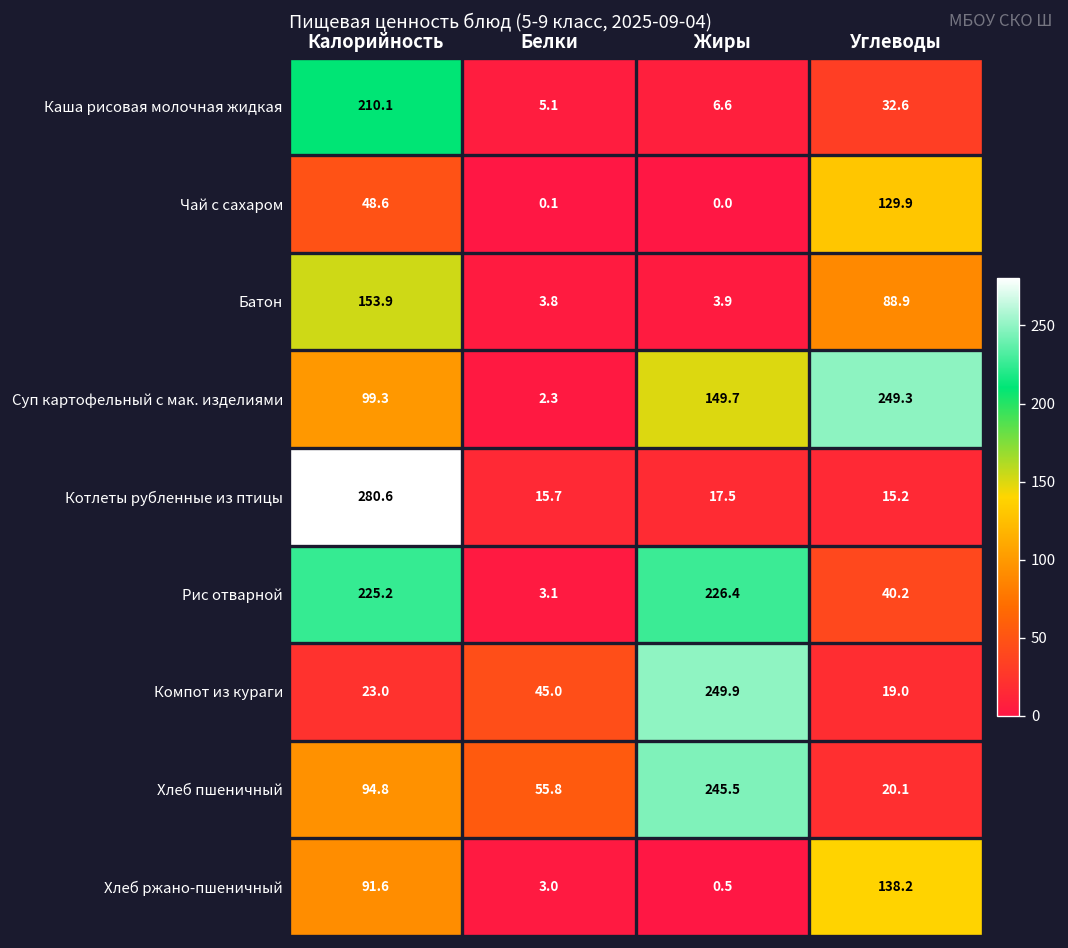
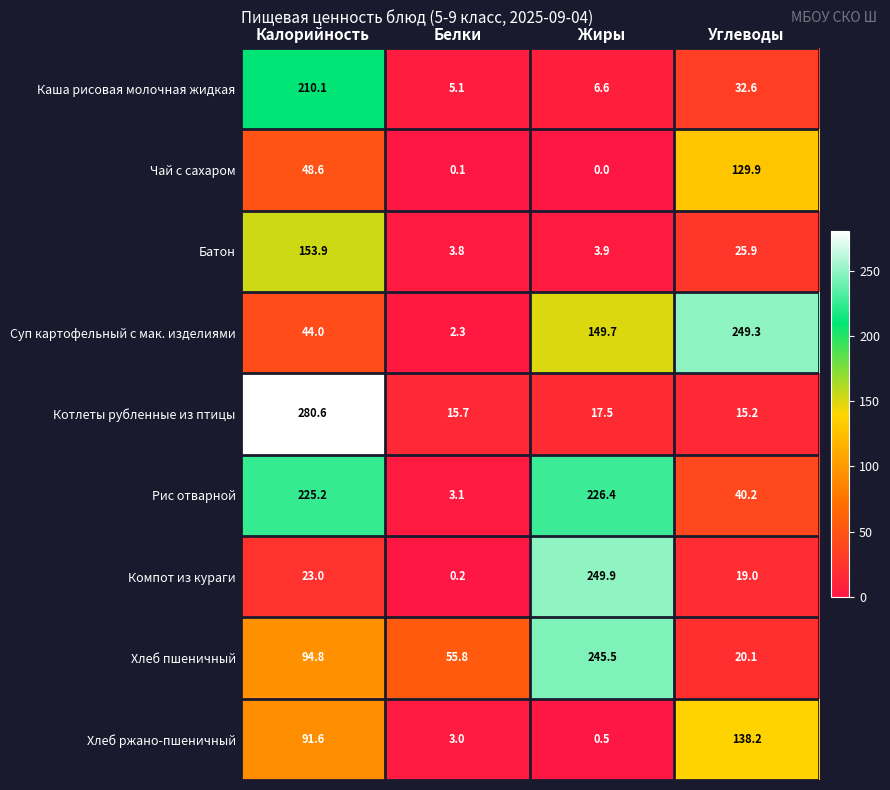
  {
    "Каша рисовая молочная жидкая": {
      "Калорийность": 210.1,
      "Белки": 5.1,
      "Жиры": 6.6,
      "Углеводы": 32.6
    },
    "Чай с сахаром": {
      "Калорийность": 48.6,
      "Белки": 0.1,
      "Жиры": 0.0,
      "Углеводы": 129.9
    },
    "Батон": {
      "Калорийность": 153.9,
      "Белки": 3.8,
      "Жиры": 3.9,
-     "Углеводы": 88.9
+     "Углеводы": 25.9
    },
    "Суп картофельный с мак. изделиями": {
-     "Калорийность": 99.3,
+     "Калорийность": 44.0,
      "Белки": 2.3,
      "Жиры": 149.7,
      "Углеводы": 249.3
    },
    "Котлеты рубленные из птицы": {
      "Калорийность": 280.6,
      "Белки": 15.7,
      "Жиры": 17.5,
      "Углеводы": 15.2
    },
    "Рис отварной": {
      "Калорийность": 225.2,
      "Белки": 3.1,
      "Жиры": 226.4,
      "Углеводы": 40.2
    },
    "Компот из кураги": {
      "Калорийность": 23.0,
-     "Белки": 45.0,
+     "Белки": 0.2,
      "Жиры": 249.9,
      "Углеводы": 19.0
    },
    "Хлеб пшеничный": {
      "Калорийность": 94.8,
      "Белки": 55.8,
      "Жиры": 245.5,
      "Углеводы": 20.1
    },
    "Хлеб ржано-пшеничный": {
      "Калорийность": 91.6,
      "Белки": 3.0,
      "Жиры": 0.5,
      "Углеводы": 138.2
    }
  }
